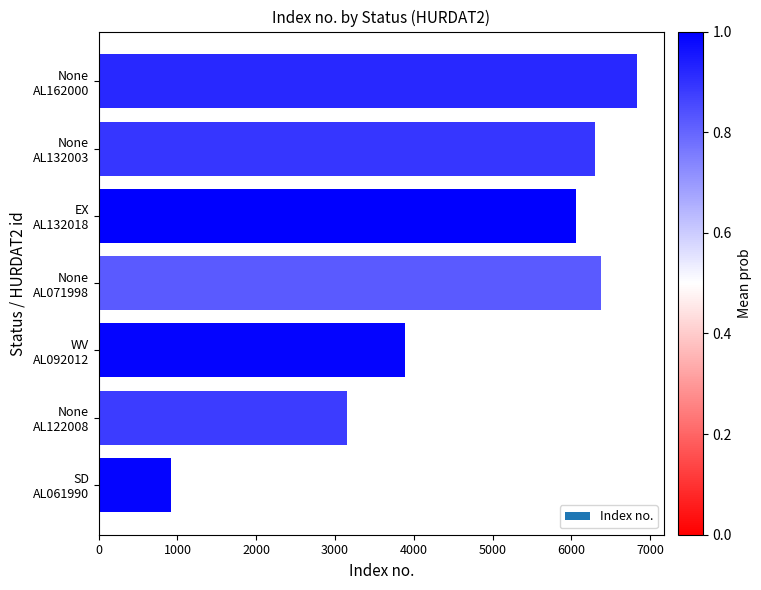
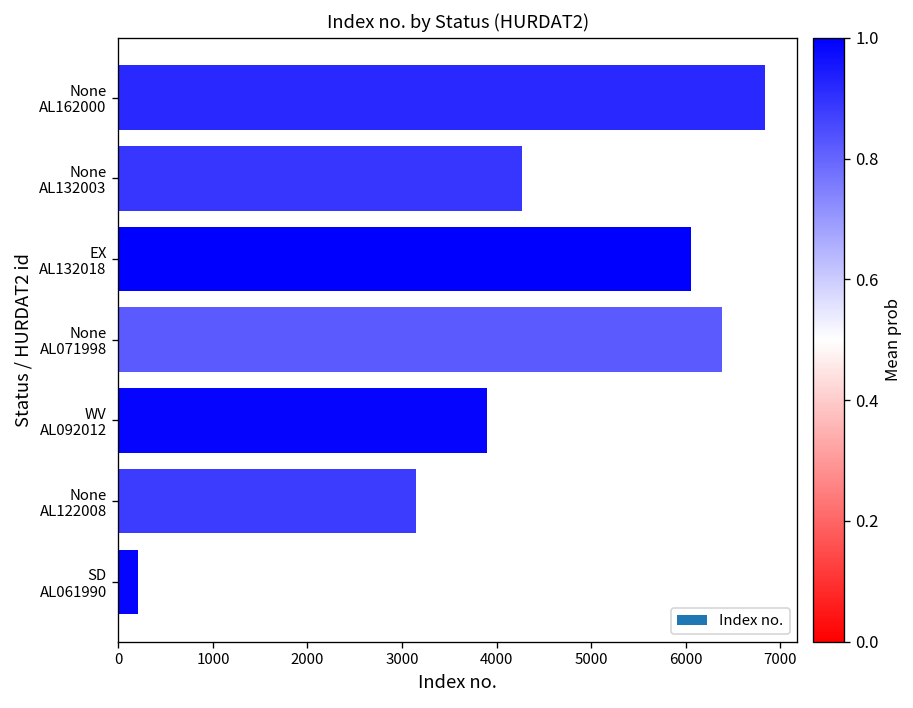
  {
    "None AL162000": 6800,
-   "None AL132003": 6300,
+   "None AL132003": 4300,
    "EX AL132018": 6100,
    "None AL071998": 6400,
    "WV AL092012": 3900,
    "None AL122008": 3100,
-   "SD AL061990": 900
+   "SD AL061990": 200
  }
